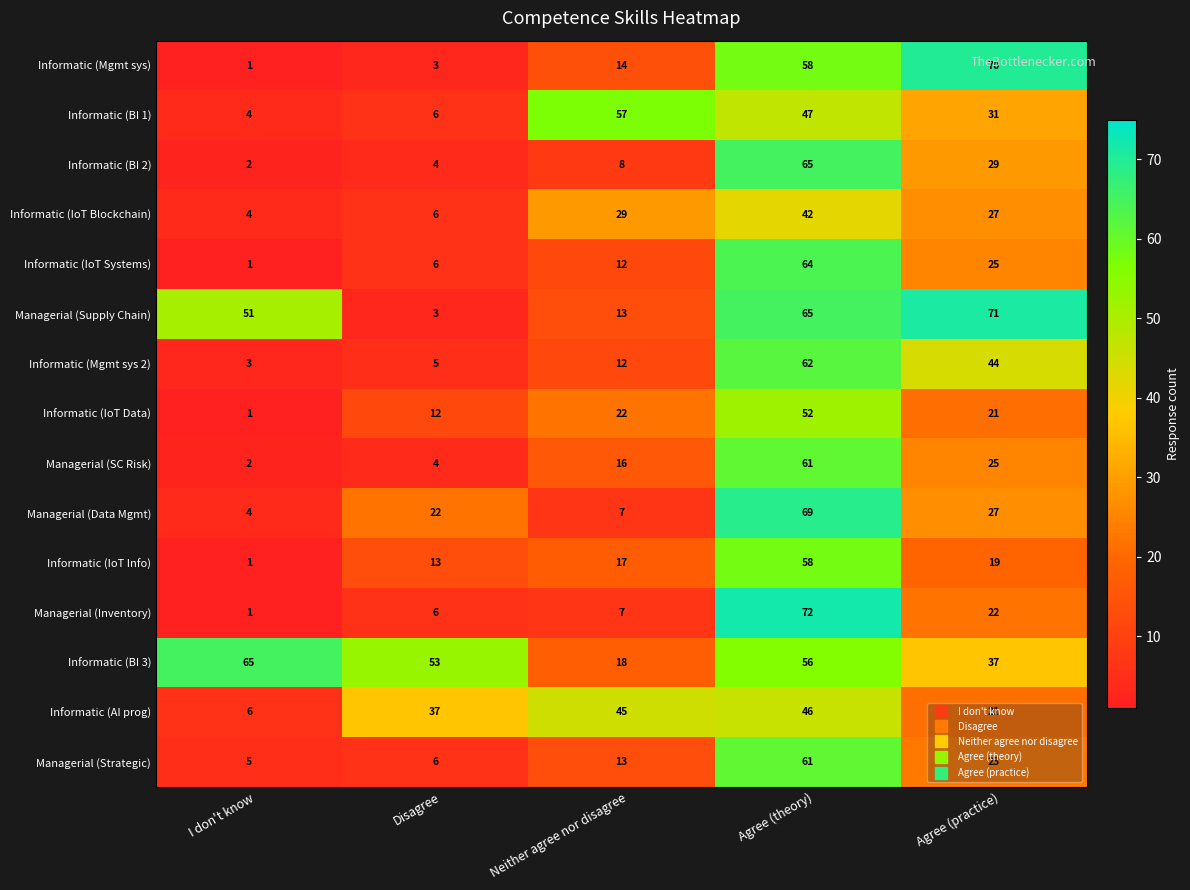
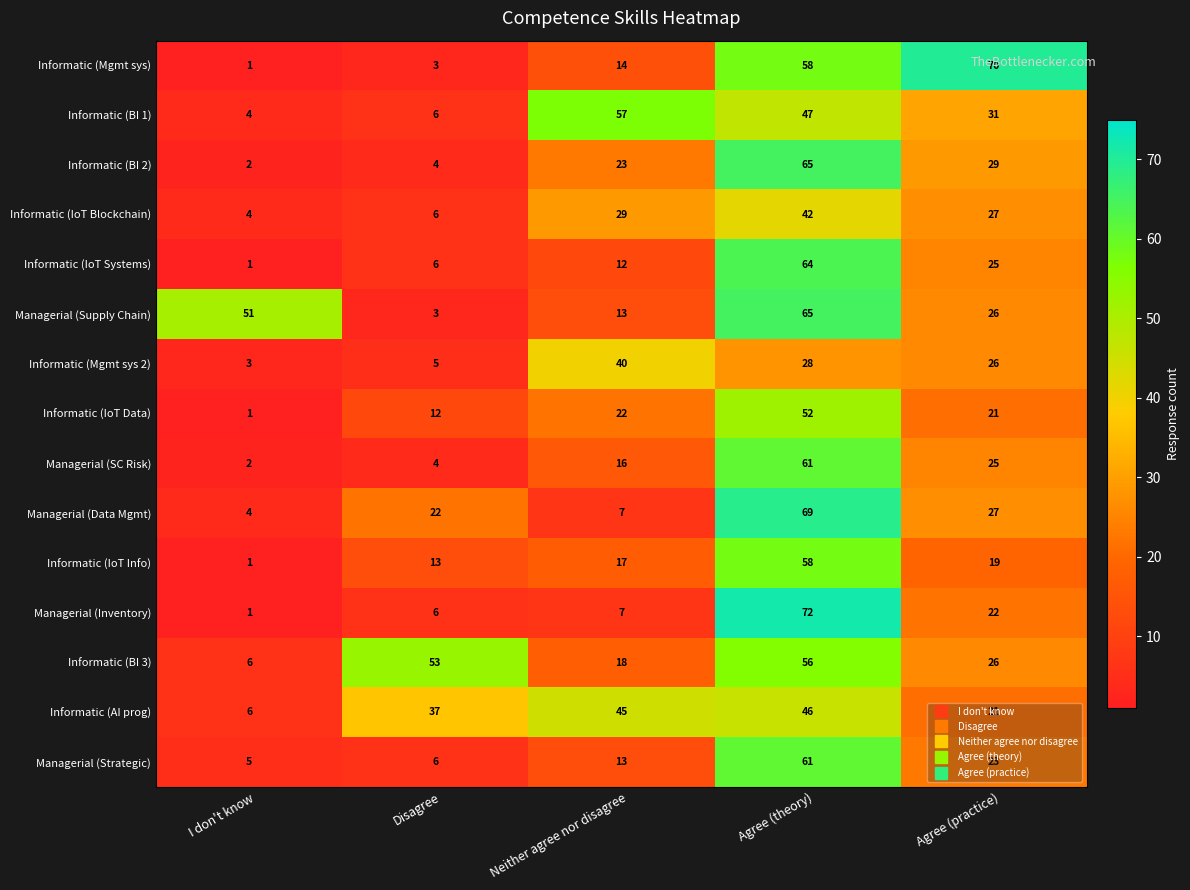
  {
    "Informatic (Mgmt sys)": {
      "I don't know": 1,
      "Disagree": 3,
      "Neither agree nor disagree": 14,
      "Agree (theory)": 58
    },
    "Informatic (BI 1)": {
      "I don't know": 4,
      "Disagree": 6,
      "Neither agree nor disagree": 57,
      "Agree (theory)": 47,
      "Agree (practice)": 31
    },
    "Informatic (BI 2)": {
      "I don't know": 2,
      "Disagree": 4,
-     "Neither agree nor disagree": 8,
+     "Neither agree nor disagree": 23,
      "Agree (theory)": 65,
      "Agree (practice)": 29
    },
    "Informatic (IoT Blockchain)": {
      "I don't know": 4,
      "Disagree": 6,
      "Neither agree nor disagree": 29,
      "Agree (theory)": 42,
      "Agree (practice)": 27
    },
    "Informatic (IoT Systems)": {
      "I don't know": 1,
      "Disagree": 6,
      "Neither agree nor disagree": 12,
      "Agree (theory)": 64,
      "Agree (practice)": 25
    },
    "Managerial (Supply Chain)": {
      "I don't know": 51,
      "Disagree": 3,
      "Neither agree nor disagree": 13,
      "Agree (theory)": 65,
-     "Agree (practice)": 71
+     "Agree (practice)": 26
    },
    "Informatic (Mgmt sys 2)": {
      "I don't know": 3,
      "Disagree": 5,
-     "Neither agree nor disagree": 12,
-     "Agree (theory)": 62,
-     "Agree (practice)": 44
+     "Neither agree nor disagree": 40,
+     "Agree (theory)": 28,
+     "Agree (practice)": 26
    },
    "Informatic (IoT Data)": {
      "I don't know": 1,
      "Disagree": 12,
      "Neither agree nor disagree": 22,
      "Agree (theory)": 52,
      "Agree (practice)": 21
    },
    "Managerial (SC Risk)": {
      "I don't know": 2,
      "Disagree": 4,
      "Neither agree nor disagree": 16,
      "Agree (theory)": 61,
      "Agree (practice)": 25
    },
    "Managerial (Data Mgmt)": {
      "I don't know": 4,
      "Disagree": 22,
      "Neither agree nor disagree": 7,
      "Agree (theory)": 69,
      "Agree (practice)": 27
    },
    "Informatic (IoT Info)": {
      "I don't know": 1,
      "Disagree": 13,
      "Neither agree nor disagree": 17,
      "Agree (theory)": 58,
      "Agree (practice)": 19
    },
    "Managerial (Inventory)": {
      "I don't know": 1,
      "Disagree": 6,
      "Neither agree nor disagree": 7,
      "Agree (theory)": 72,
      "Agree (practice)": 22
    },
    "Informatic (BI 3)": {
-     "I don't know": 65,
+     "I don't know": 6,
      "Disagree": 53,
      "Neither agree nor disagree": 18,
      "Agree (theory)": 56,
-     "Agree (practice)": 37
+     "Agree (practice)": 26
    },
    "Informatic (AI prog)": {
      "I don't know": 6,
      "Disagree": 37,
      "Neither agree nor disagree": 45,
      "Agree (theory)": 46
    },
    "Managerial (Strategic)": {
      "I don't know": 5,
      "Disagree": 6,
      "Neither agree nor disagree": 13,
      "Agree (theory)": 61
    }
  }
